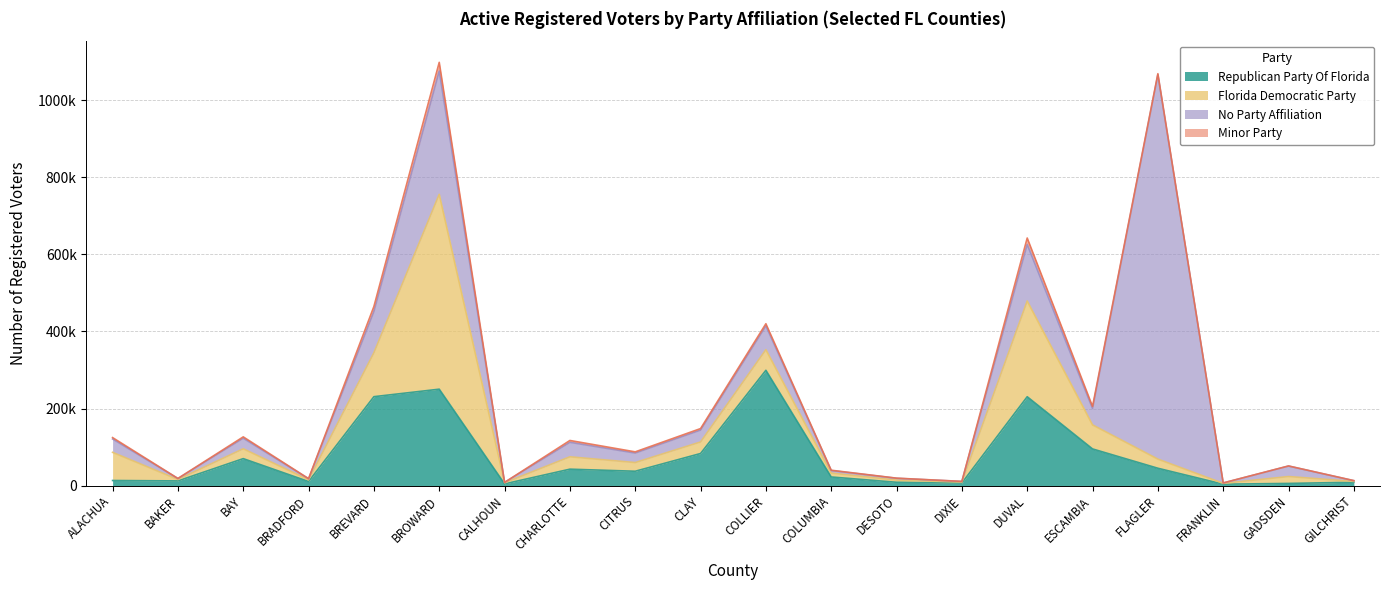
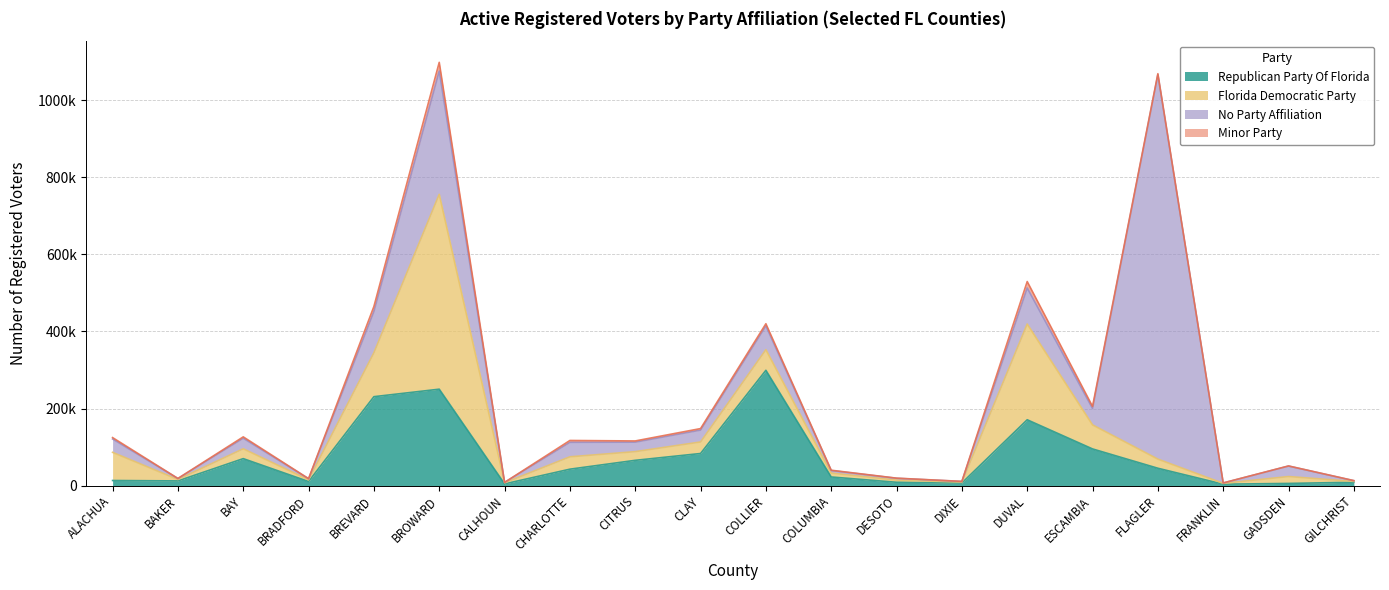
  {
    "Republican Party Of Florida": {
      "ALACHUA": 10000,
      "BAY": 70000,
      "BREVARD": 230000,
      "BROWARD": 250000,
      "CHARLOTTE": 40000,
-     "CITRUS": 40000,
+     "CITRUS": 70000,
      "CLAY": 80000,
      "COLLIER": 300000,
      "COLUMBIA": 20000,
-     "DUVAL": 230000,
+     "DUVAL": 170000,
      "ESCAMBIA": 100000,
      "FLAGLER": 40000,
      "GADSDEN": 10000
    },
    "No Party Affiliation": {
      "BREVARD": 110000,
      "BROWARD": 320000,
-     "DUVAL": 150000
+     "DUVAL": 90000
    }
  }
